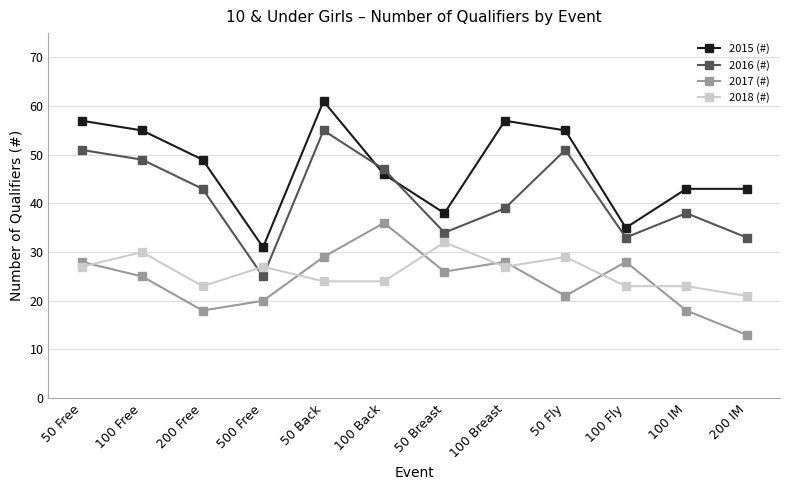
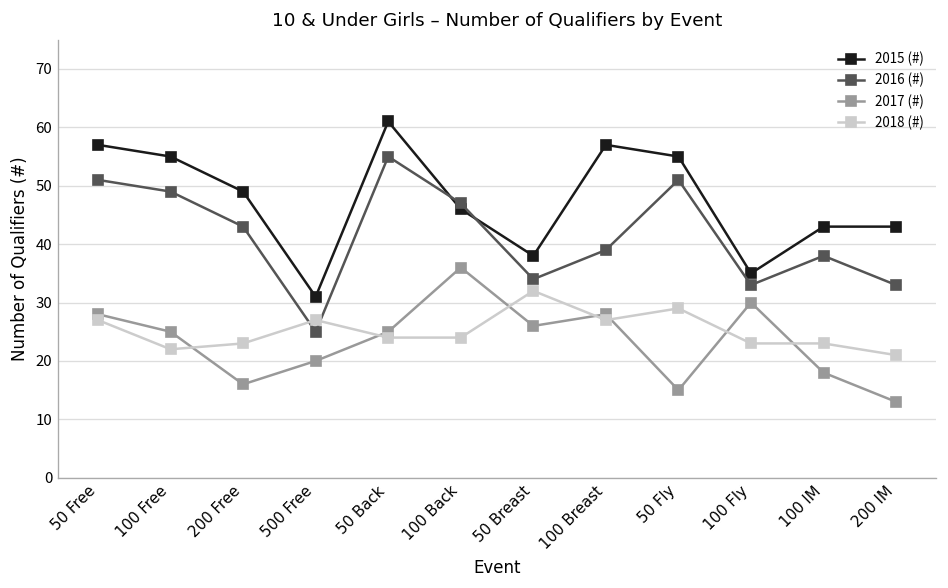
  {
    "2015 (#)": {
      "50 Free": 57,
      "100 Free": 55,
      "200 Free": 49,
      "500 Free": 31,
      "50 Back": 61,
      "100 Back": 46,
      "50 Breast": 38,
      "100 Breast": 57,
      "50 Fly": 55,
      "100 Fly": 35,
      "100 IM": 43,
      "200 IM": 43
    },
    "2016 (#)": {
      "50 Free": 51,
      "100 Free": 49,
      "200 Free": 43,
      "500 Free": 25,
      "50 Back": 55,
      "100 Back": 47,
      "50 Breast": 34,
      "100 Breast": 39,
      "50 Fly": 51,
      "100 Fly": 33,
      "100 IM": 38,
      "200 IM": 33
    },
    "2017 (#)": {
      "50 Free": 28,
      "100 Free": 25,
-     "200 Free": 18,
+     "200 Free": 16,
      "500 Free": 20,
-     "50 Back": 29,
+     "50 Back": 25,
      "100 Back": 36,
      "50 Breast": 26,
      "100 Breast": 28,
-     "50 Fly": 21,
-     "100 Fly": 28,
+     "50 Fly": 15,
+     "100 Fly": 30,
      "100 IM": 18,
      "200 IM": 13
    },
    "2018 (#)": {
      "50 Free": 27,
-     "100 Free": 30,
+     "100 Free": 22,
      "200 Free": 23,
      "500 Free": 27,
      "50 Back": 24,
      "100 Back": 24,
      "50 Breast": 32,
      "100 Breast": 27,
      "50 Fly": 29,
      "100 Fly": 23,
      "100 IM": 23,
      "200 IM": 21
    }
  }
